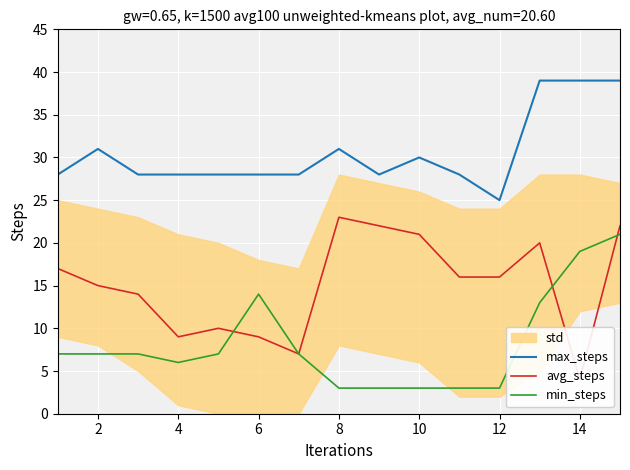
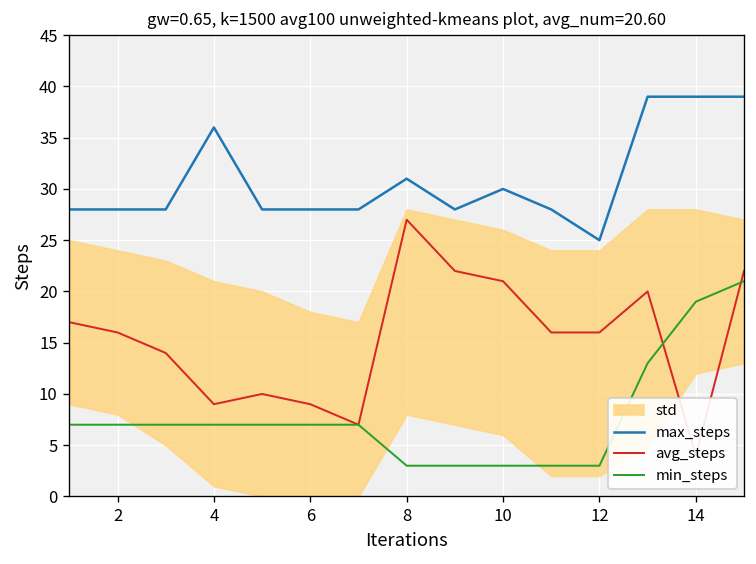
  {
    "max_steps": {
-     "2": 31,
-     "4": 28,
+     "2": 28,
+     "4": 36,
      "6": 28,
      "8": 31,
      "10": 30,
      "12": 25,
      "14": 39
    },
    "avg_steps": {
-     "2": 15,
+     "2": 16,
      "4": 9,
      "6": 9,
-     "8": 23,
+     "8": 27,
      "10": 21,
      "12": 16
    },
    "min_steps": {
      "2": 7,
-     "4": 6,
-     "6": 14,
+     "4": 7,
+     "6": 7,
      "8": 3,
      "10": 3,
      "12": 3,
      "14": 19
    }
  }
